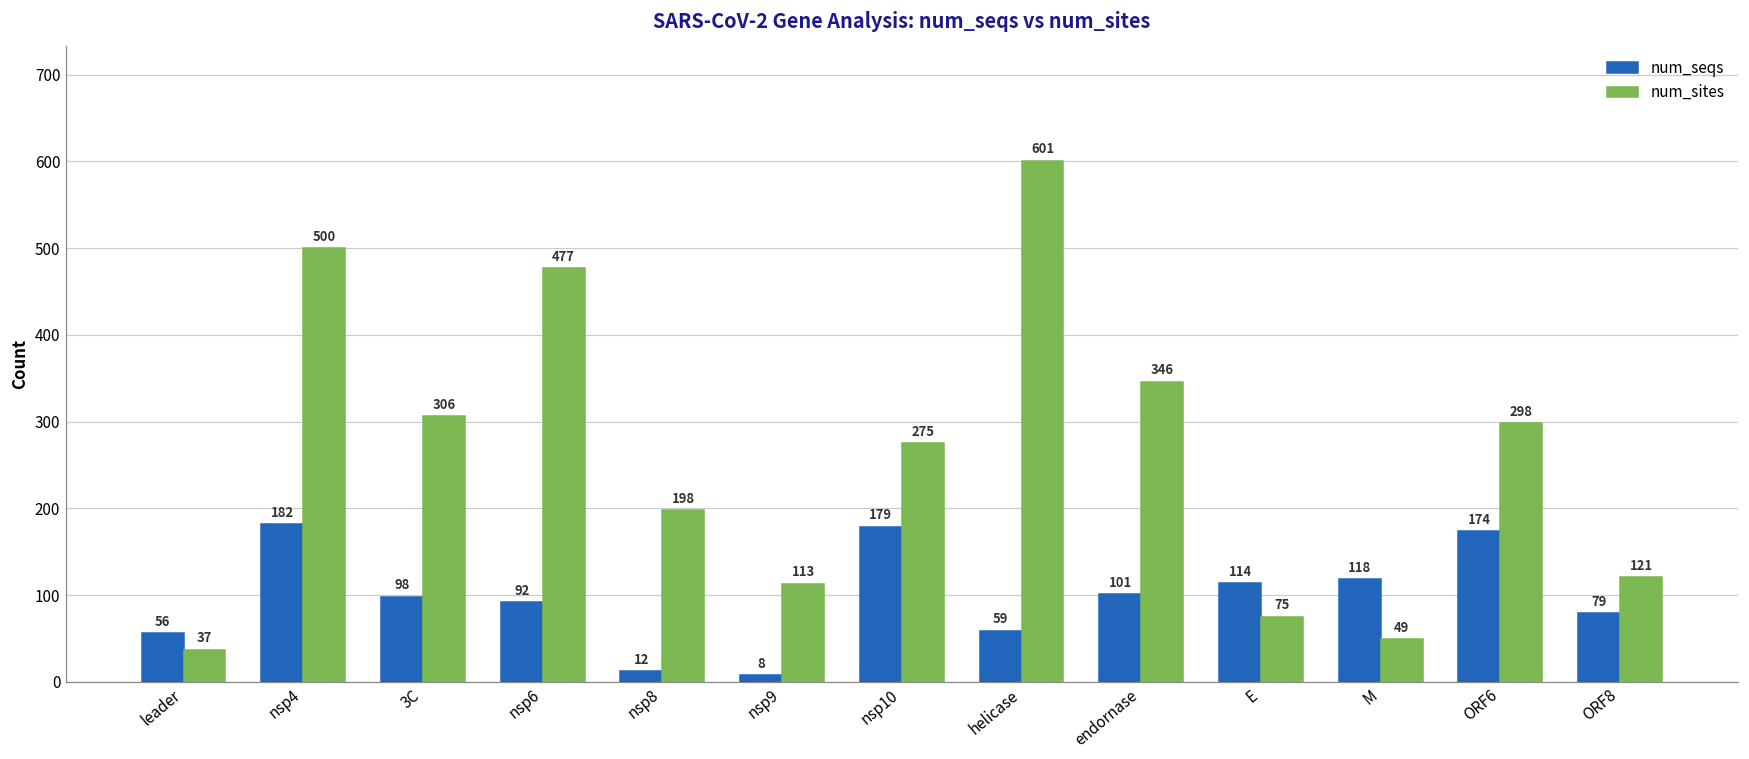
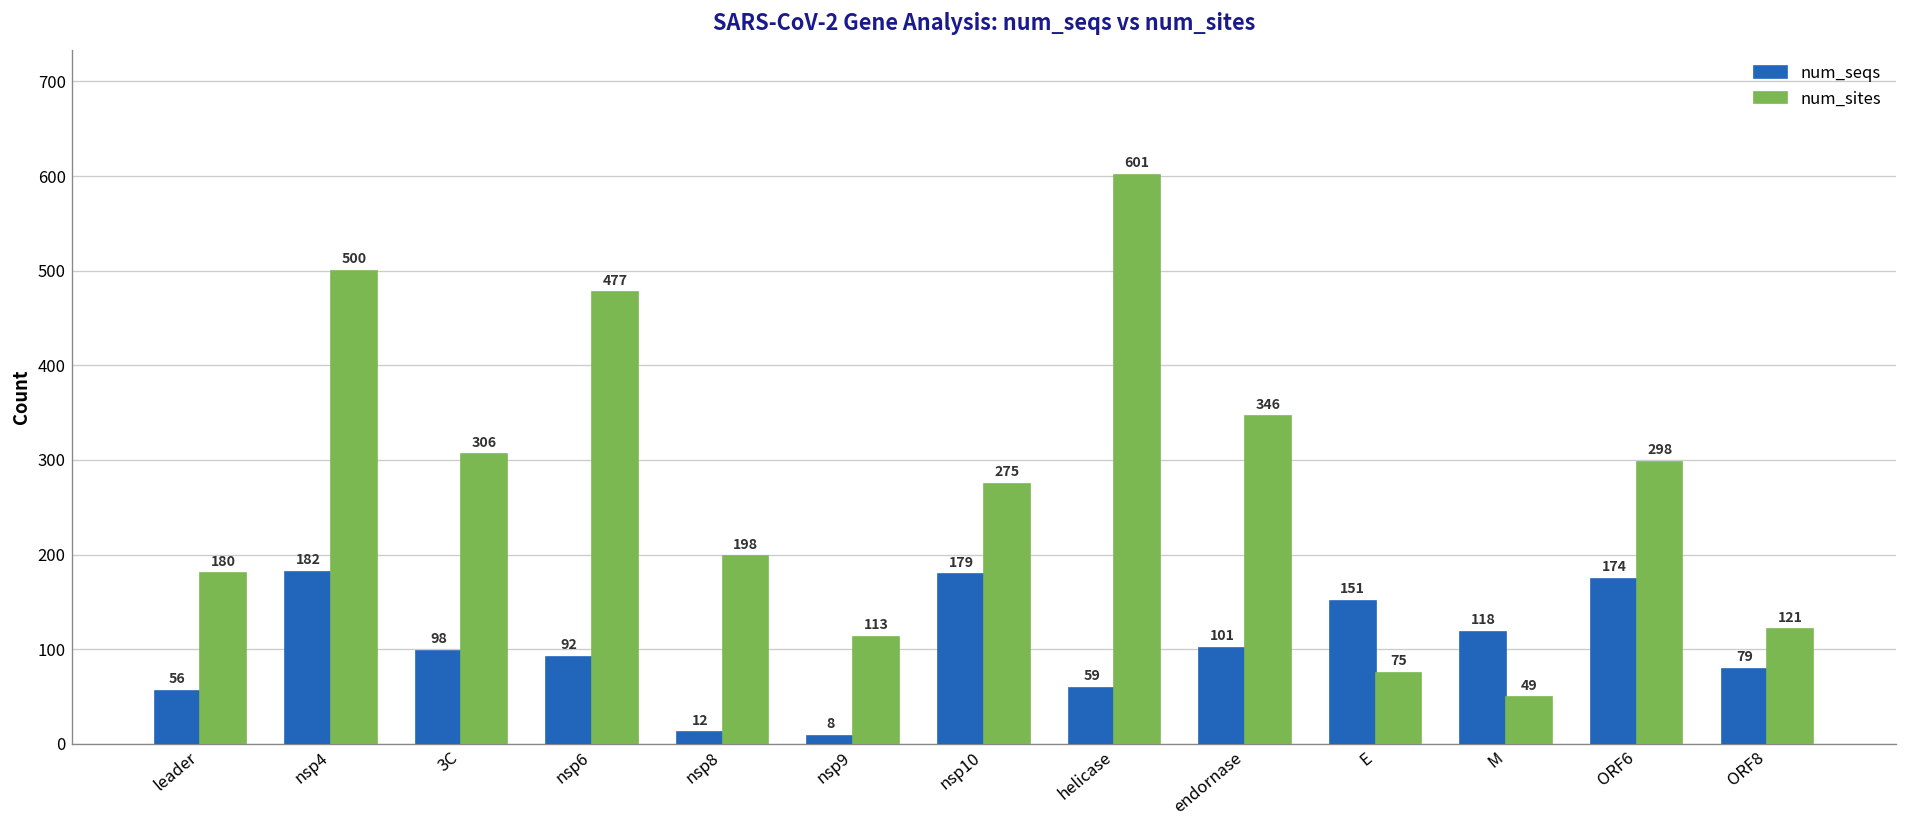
  {
    "num_seqs": {
      "leader": 56,
      "nsp4": 182,
      "3C": 98,
      "nsp6": 92,
      "nsp8": 12,
      "nsp9": 8,
      "nsp10": 179,
      "helicase": 59,
      "endornase": 101,
-     "E": 114,
+     "E": 151,
      "M": 118,
      "ORF6": 174,
      "ORF8": 79
    },
    "num_sites": {
-     "leader": 37,
+     "leader": 180,
      "nsp4": 500,
      "3C": 306,
      "nsp6": 477,
      "nsp8": 198,
      "nsp9": 113,
      "nsp10": 275,
      "helicase": 601,
      "endornase": 346,
      "E": 75,
      "M": 49,
      "ORF6": 298,
      "ORF8": 121
    }
  }
